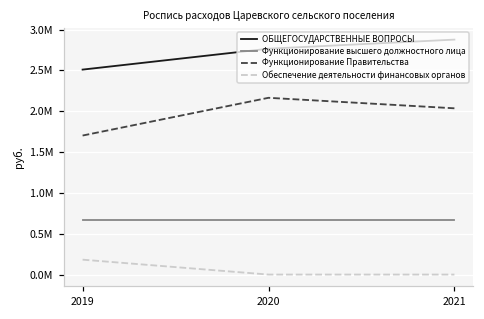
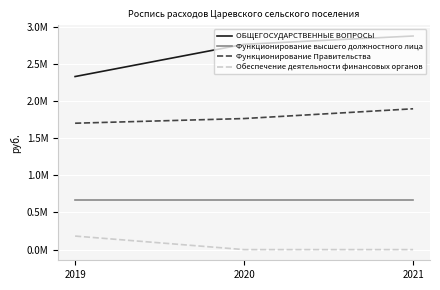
  {
    "ОБЩЕГОСУДАРСТВЕННЫЕ ВОПРОСЫ": {
-     "2019": 2500000
+     "2019": 2300000
    },
    "Функционирование высшего должностного лица": {
      "2019": 700000,
      "2020": 700000,
      "2021": 700000
    },
    "Функционирование Правительства": {
      "2019": 1700000,
-     "2020": 2200000,
-     "2021": 2000000
+     "2020": 1800000,
+     "2021": 1900000
    },
    "Обеспечение деятельности финансовых органов": {
      "2019": 200000,
      "2020": 0,
      "2021": 0
    }
  }
